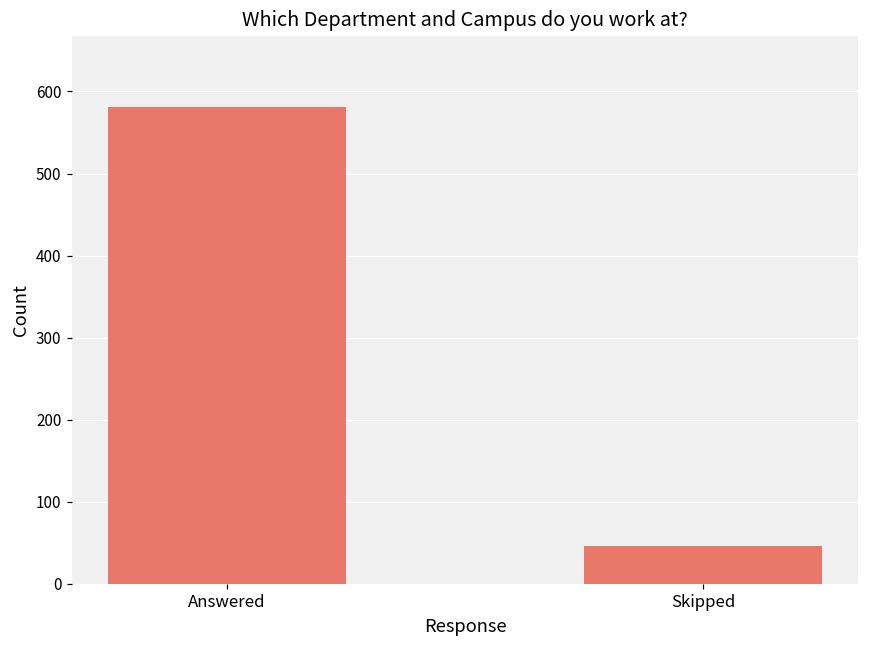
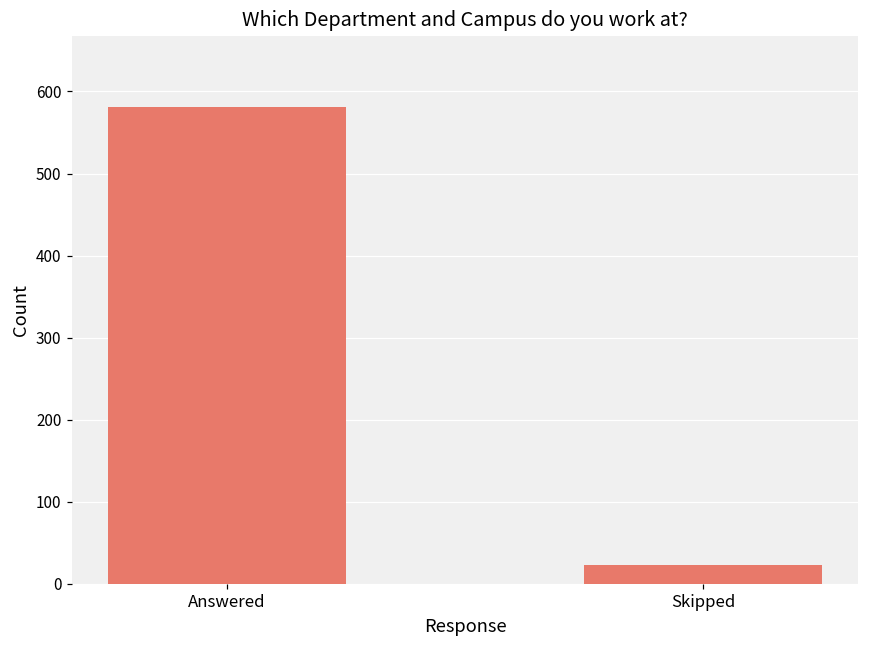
  {
    "Answered": 580,
-   "Skipped": 50
+   "Skipped": 20
  }
